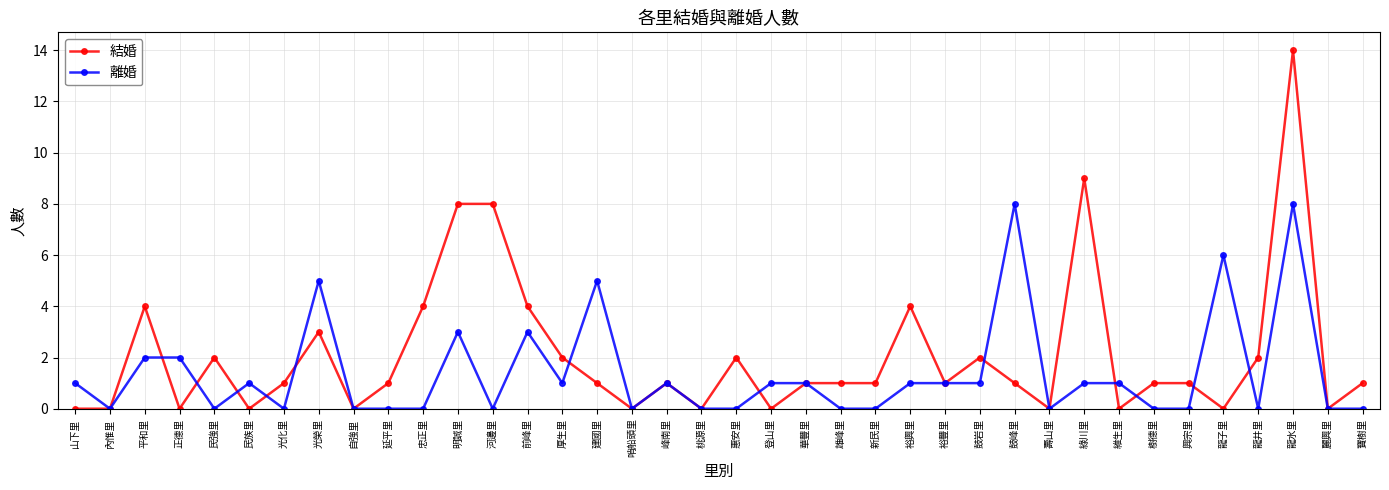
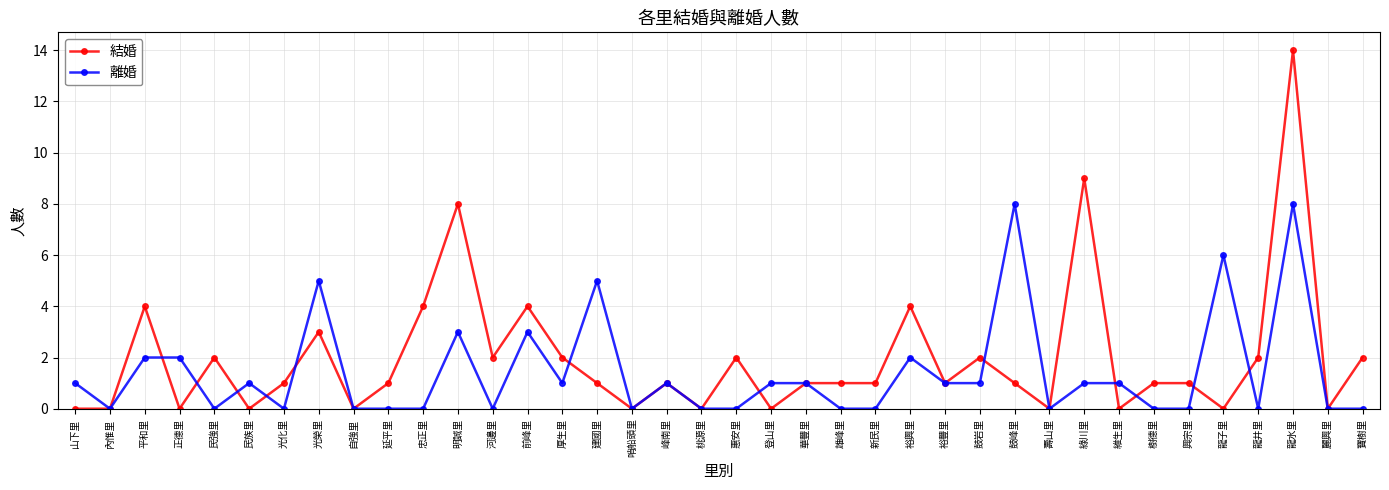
  {
    "結婚": {
      "山下里": 0,
      "平和里": 4,
      "正德里": 0,
      "民強里": 2,
      "民族里": 0,
      "光化里": 1,
      "光榮里": 3,
      "延平里": 1,
      "忠正里": 4,
      "明誠里": 8,
-     "河邊里": 8,
+     "河邊里": 2,
      "前峰里": 4,
      "厚生里": 2,
      "建國里": 1,
      "惠安里": 2,
      "登山里": 0,
      "雄峰里": 1,
      "新民里": 1,
      "裕興里": 4,
      "鼓岩里": 2,
      "鼓峰里": 1,
      "綠川里": 9,
      "維生里": 0,
      "樹德里": 1,
      "興宗里": 1,
      "龍子里": 0,
      "龍井里": 2,
      "龍水里": 14,
-     "寶樹里": 1
+     "寶樹里": 2
    },
    "離婚": {
      "山下里": 1,
      "平和里": 2,
      "正德里": 2,
      "民強里": 0,
      "民族里": 1,
      "光化里": 0,
      "光榮里": 5,
      "延平里": 0,
      "忠正里": 0,
      "明誠里": 3,
      "河邊里": 0,
      "前峰里": 3,
      "厚生里": 1,
      "建國里": 5,
      "惠安里": 0,
      "登山里": 1,
      "雄峰里": 0,
      "新民里": 0,
-     "裕興里": 1,
+     "裕興里": 2,
      "鼓岩里": 1,
      "鼓峰里": 8,
      "綠川里": 1,
      "維生里": 1,
      "樹德里": 0,
      "興宗里": 0,
      "龍子里": 6,
      "龍井里": 0,
      "龍水里": 8,
      "寶樹里": 0
    }
  }
